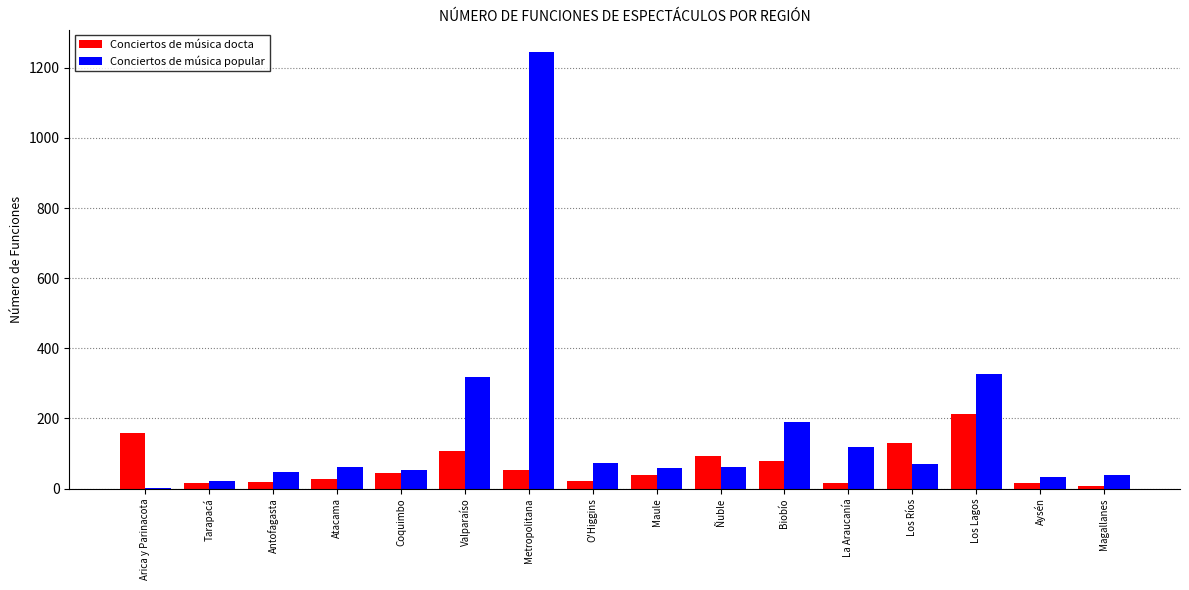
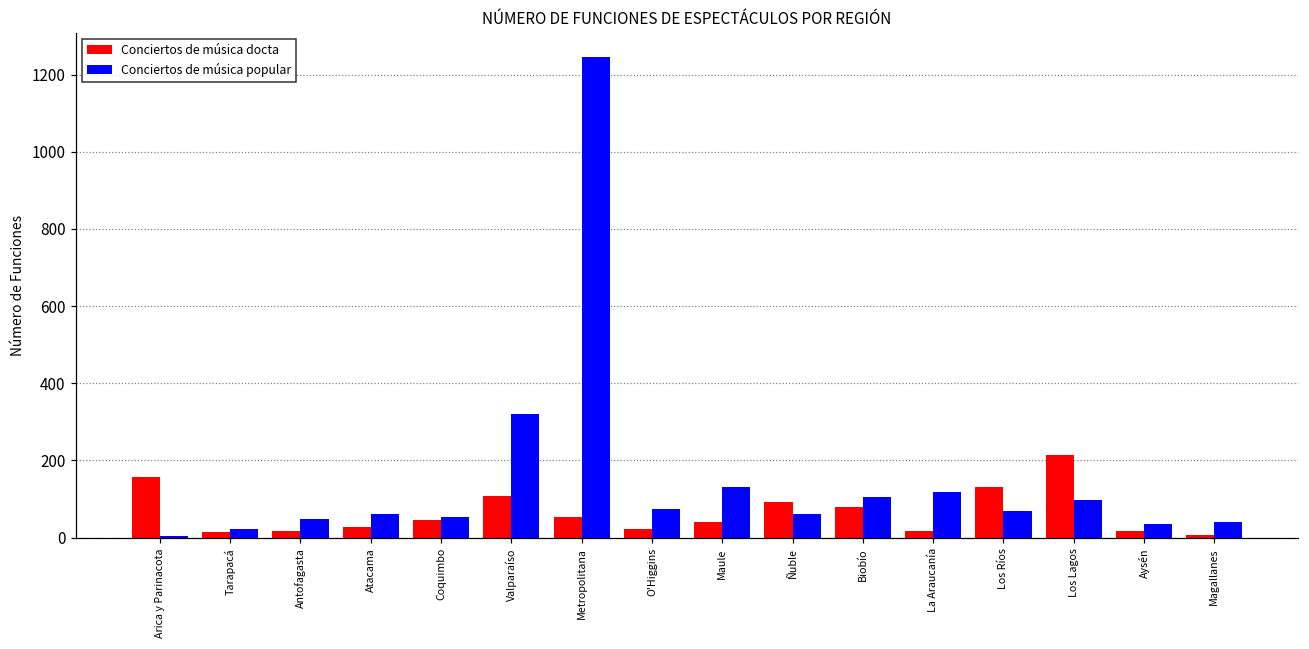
  {
    "Conciertos de música docta": {
      "Arica y Parinacota": 160,
      "Tarapacá": 20,
      "Antofagasta": 20,
      "Atacama": 30,
      "Coquimbo": 50,
      "Valparaíso": 110,
      "Metropolitana": 50,
      "O'Higgins": 20,
      "Maule": 40,
      "Ñuble": 90,
      "Biobío": 80,
      "La Araucanía": 20,
      "Los Ríos": 130,
      "Los Lagos": 210,
      "Aysén": 20
    },
    "Conciertos de música popular": {
      "Tarapacá": 20,
      "Antofagasta": 50,
      "Atacama": 60,
      "Coquimbo": 50,
      "Valparaíso": 320,
      "Metropolitana": 1250,
      "O'Higgins": 70,
-     "Maule": 60,
+     "Maule": 130,
      "Ñuble": 60,
-     "Biobío": 190,
+     "Biobío": 100,
      "La Araucanía": 120,
      "Los Ríos": 70,
-     "Los Lagos": 330,
+     "Los Lagos": 100,
      "Aysén": 30,
      "Magallanes": 40
    }
  }
